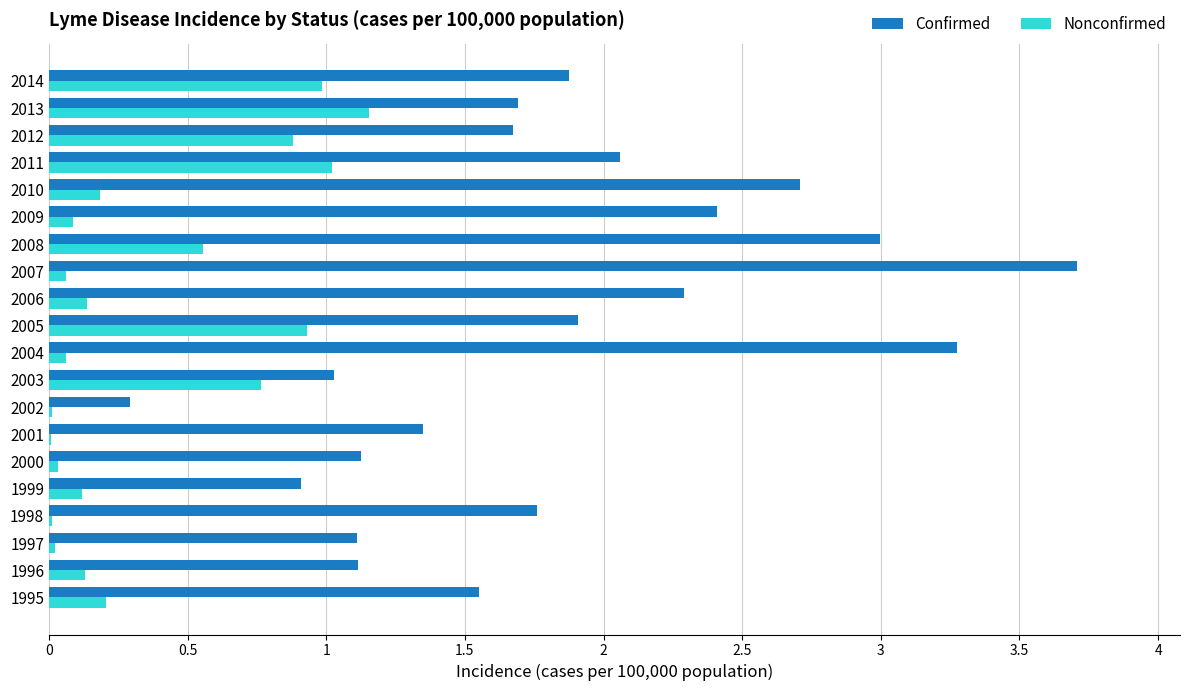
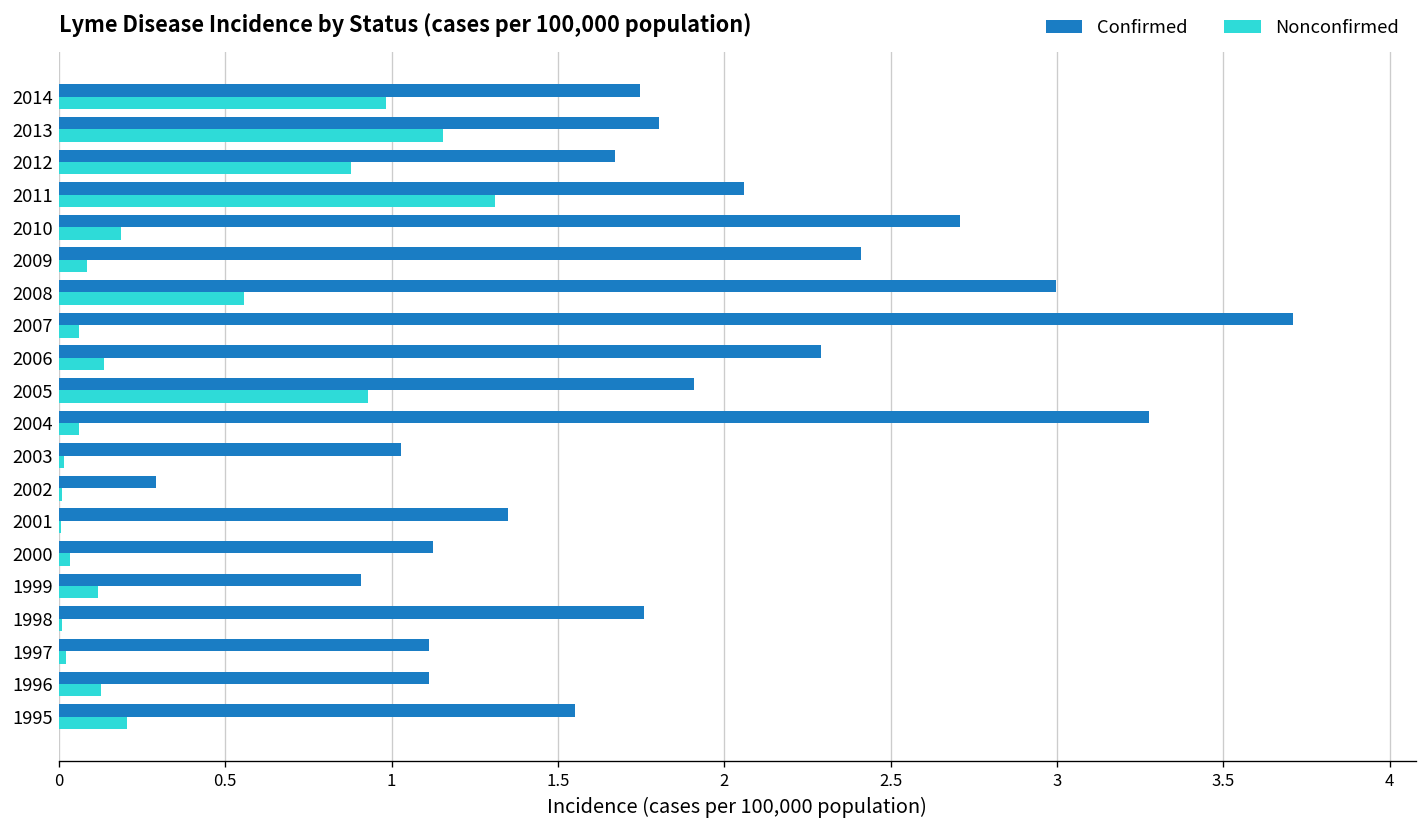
  {
    "Confirmed": {
-     "2014": 1.88,
-     "2013": 1.69,
+     "2014": 1.75,
+     "2013": 1.80,
      "2012": 1.67,
      "2011": 2.06,
      "2010": 2.71,
      "2009": 2.41,
      "2008": 3.00,
      "2007": 3.71,
      "2006": 2.29,
      "2005": 1.91,
      "2004": 3.28,
      "2003": 1.03,
      "2002": 0.29,
      "2001": 1.35,
      "2000": 1.12,
      "1999": 0.91,
      "1998": 1.76,
      "1997": 1.11,
      "1996": 1.11,
      "1995": 1.55
    },
    "Nonconfirmed": {
      "2014": 0.98,
      "2013": 1.15,
      "2012": 0.88,
-     "2011": 1.02,
+     "2011": 1.31,
      "2010": 0.19,
      "2009": 0.09,
      "2008": 0.56,
      "2007": 0.06,
      "2006": 0.14,
      "2005": 0.93,
      "2004": 0.06,
-     "2003": 0.77,
+     "2003": 0.02,
      "2002": 0.01,
      "2000": 0.03,
      "1999": 0.12,
      "1998": 0.01,
      "1997": 0.02,
      "1996": 0.13,
      "1995": 0.21
    }
  }
